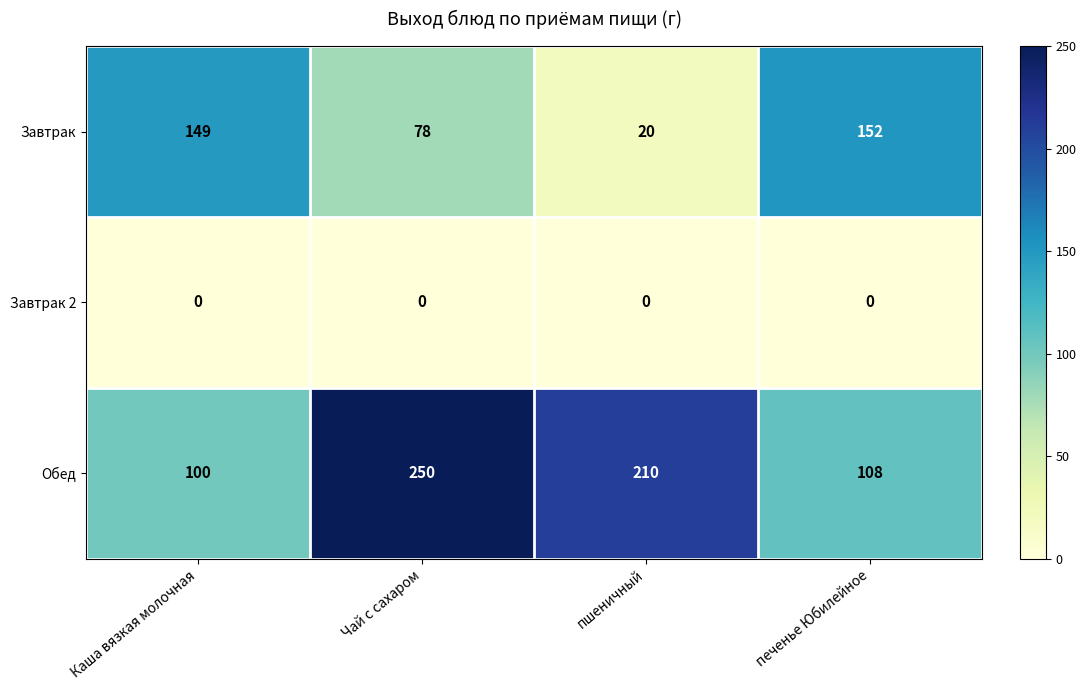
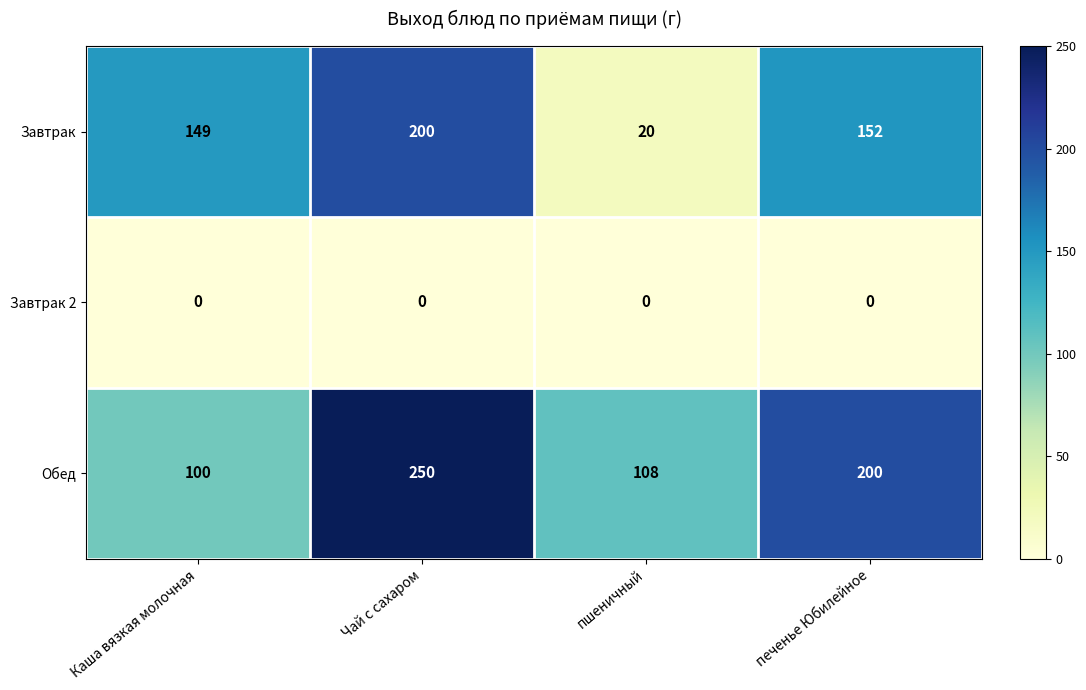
  {
    "Завтрак": {
      "Каша вязкая молочная": 149,
-     "Чай с сахаром": 78,
+     "Чай с сахаром": 200,
      "пшеничный": 20,
      "печенье Юбилейное": 152
    },
    "Завтрак 2": {
      "Каша вязкая молочная": 0,
      "Чай с сахаром": 0,
      "пшеничный": 0,
      "печенье Юбилейное": 0
    },
    "Обед": {
      "Каша вязкая молочная": 100,
      "Чай с сахаром": 250,
-     "пшеничный": 210,
-     "печенье Юбилейное": 108
+     "пшеничный": 108,
+     "печенье Юбилейное": 200
    }
  }
